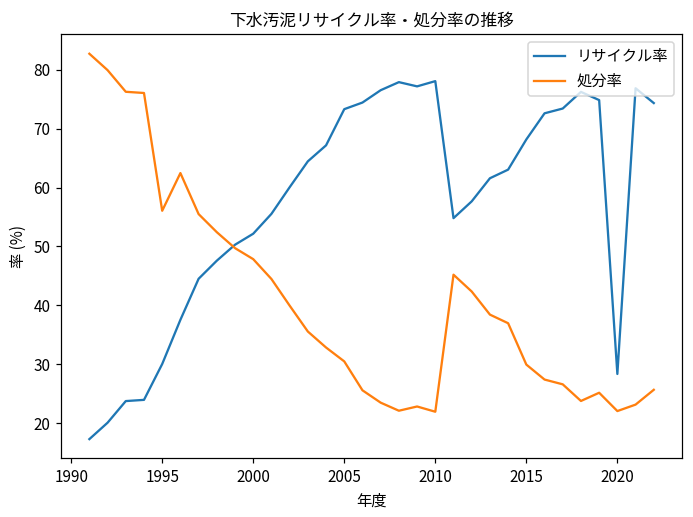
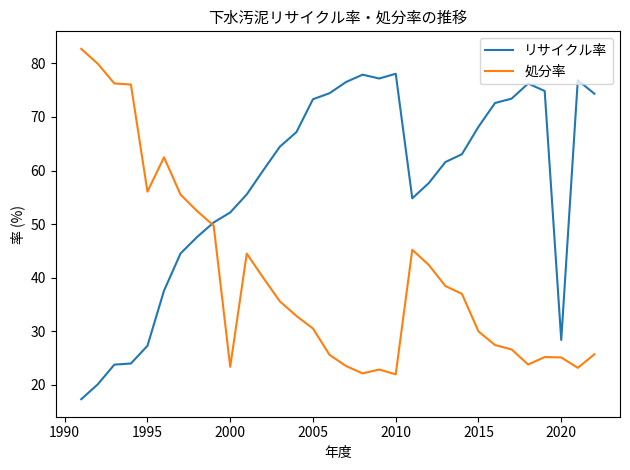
  {
    "リサイクル率": {
-     "1995": 30,
+     "1995": 27,
      "2000": 52,
      "2005": 73,
      "2010": 78,
      "2015": 68,
      "2020": 28
    },
    "処分率": {
      "1995": 56,
-     "2000": 48,
+     "2000": 23,
      "2005": 30,
      "2010": 22,
      "2015": 30,
-     "2020": 22
+     "2020": 25
    }
  }
